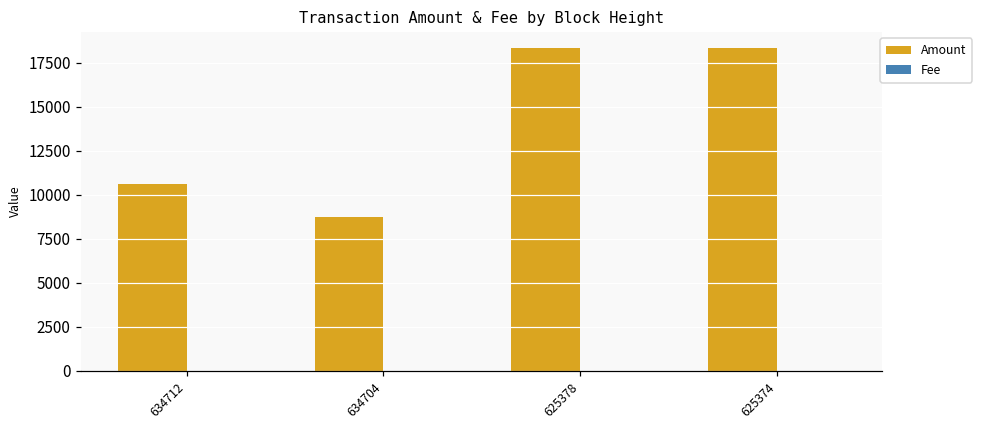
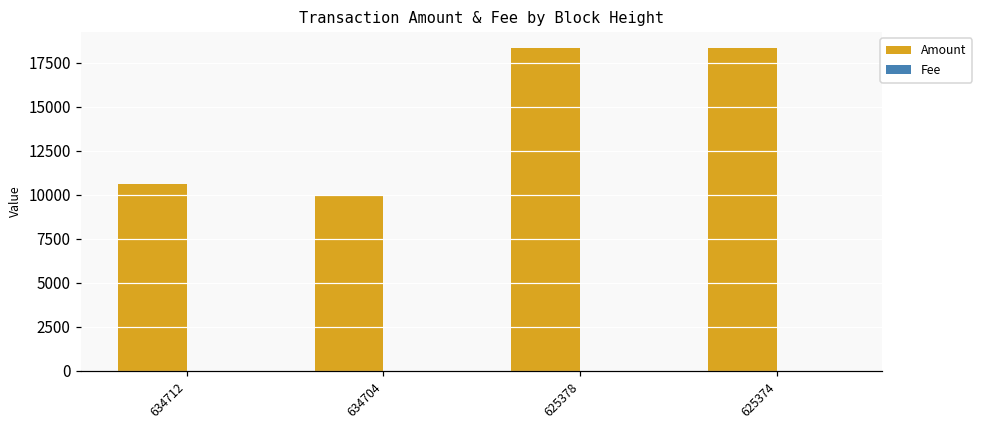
  {
    "Amount": {
      "634712": 10600,
-     "634704": 8700,
+     "634704": 10000,
      "625378": 18300,
      "625374": 18300
    }
  }
